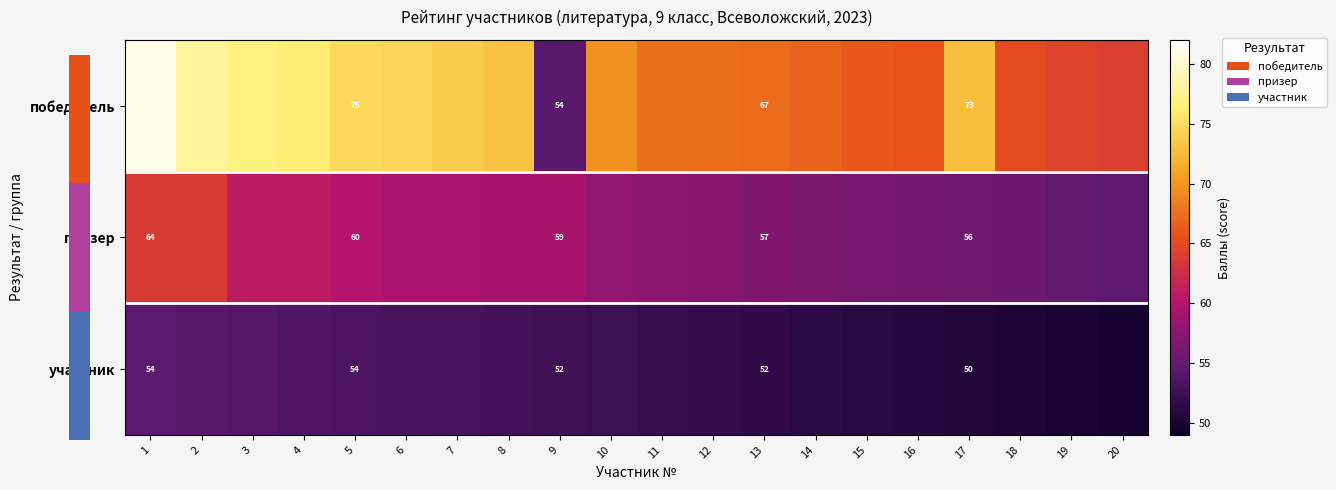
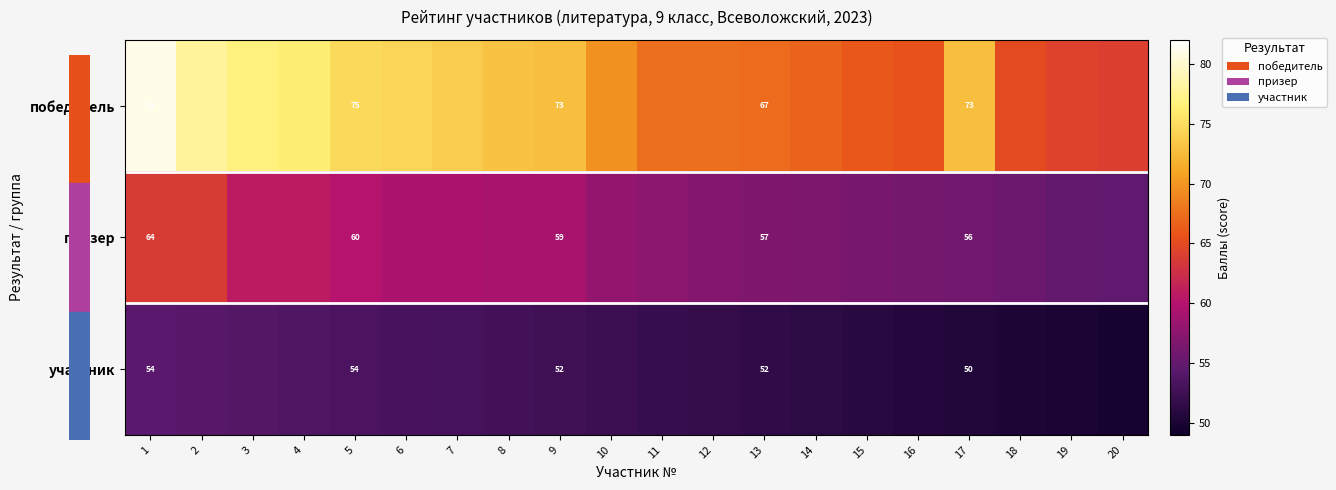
  {
    "победитель": {
      "5": 75,
-     "9": 54,
+     "9": 73,
      "13": 67,
      "17": 73
    }
  }
